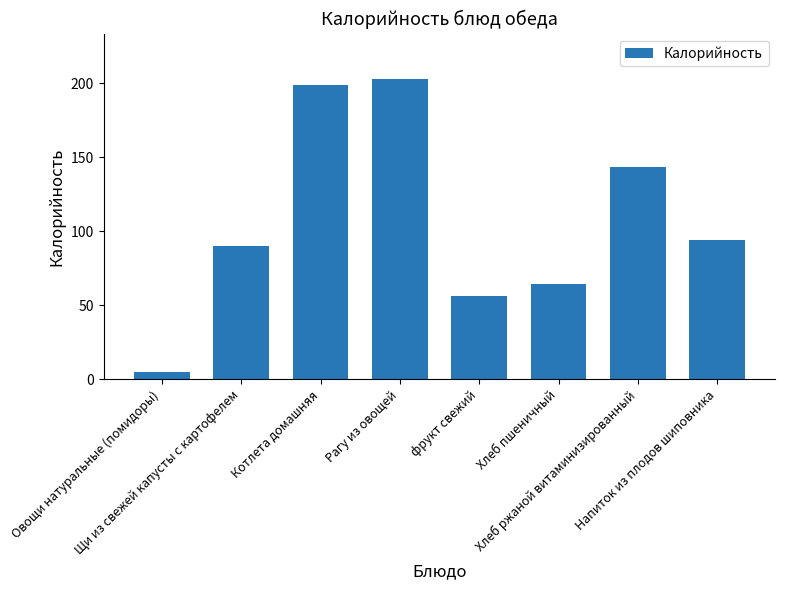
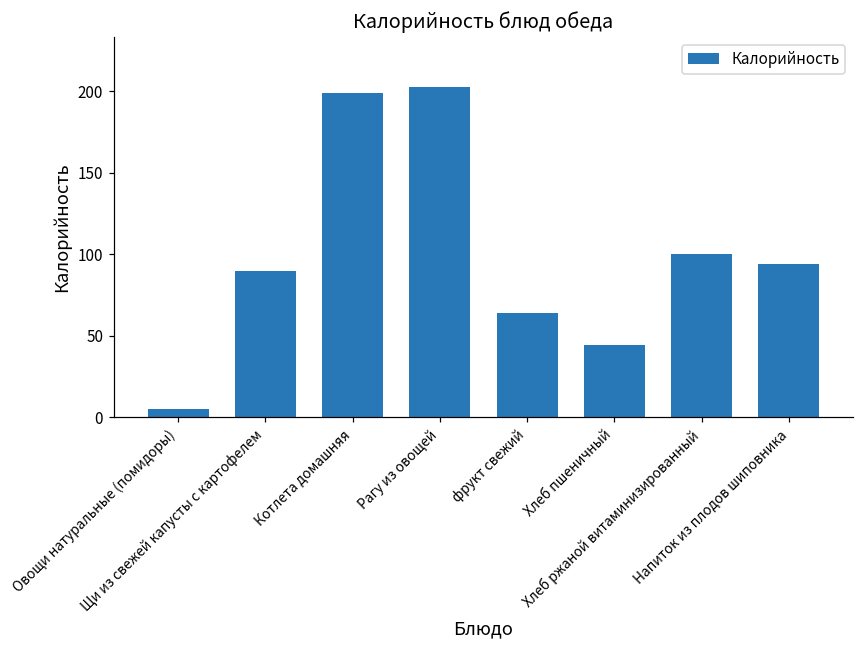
  {
    "Овощи натуральные (помидоры)": 5,
    "Щи из свежей капусты с картофелем": 90,
    "Котлета домашняя": 199,
    "Рагу из овощей": 203,
-   "фрукт свежий": 56,
-   "Хлеб пшеничный": 64,
-   "Хлеб ржаной витаминизированный": 143,
+   "фрукт свежий": 64,
+   "Хлеб пшеничный": 45,
+   "Хлеб ржаной витаминизированный": 100,
    "Напиток из плодов шиповника": 94
  }
